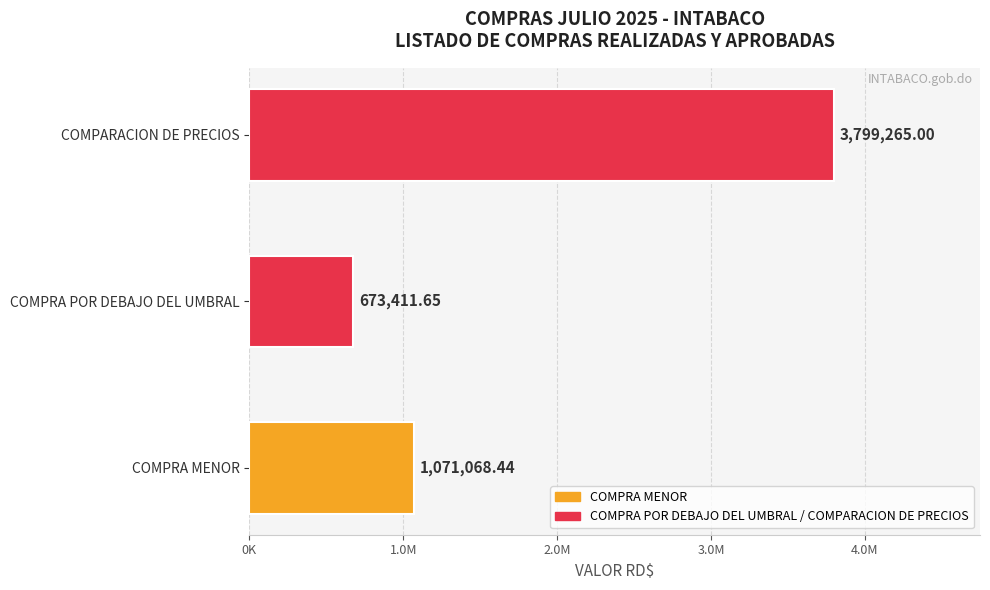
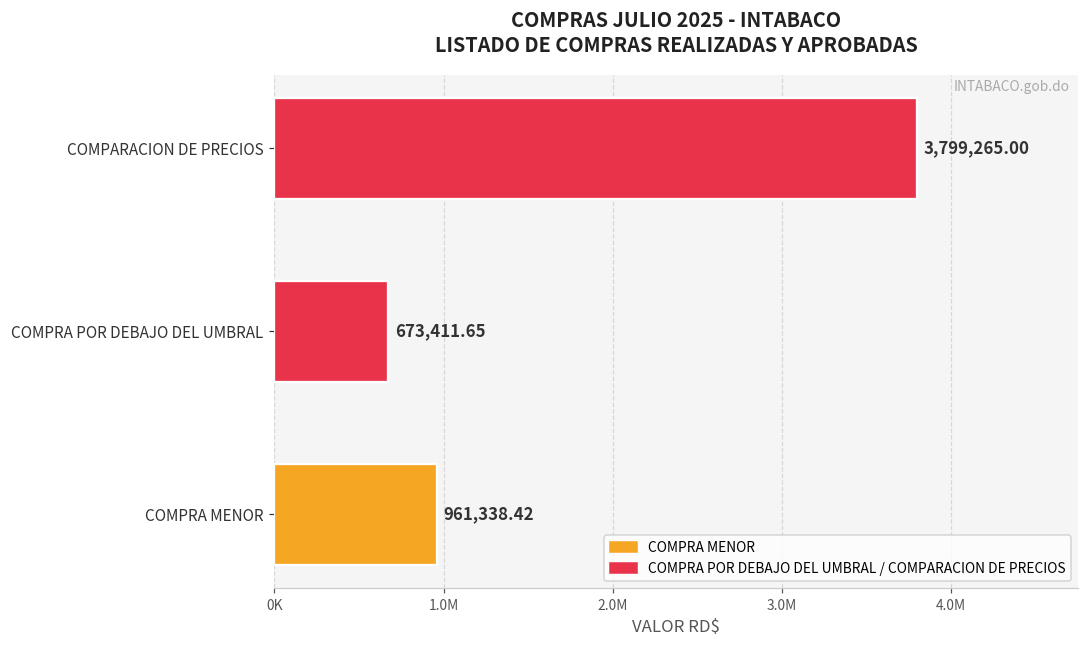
  {
    "COMPARACION DE PRECIOS": "3,799,265.00",
    "COMPRA POR DEBAJO DEL UMBRAL": "673,411.65",
-   "COMPRA MENOR": "1,071,068.44"
+   "COMPRA MENOR": "961,338.42"
  }
